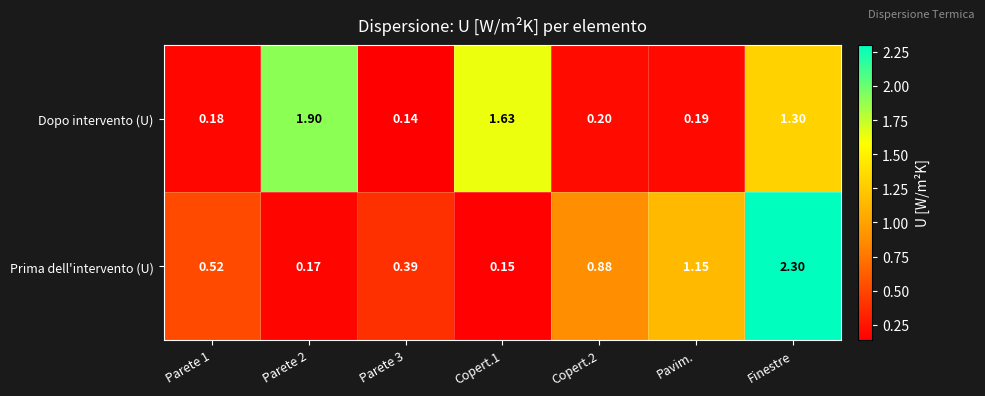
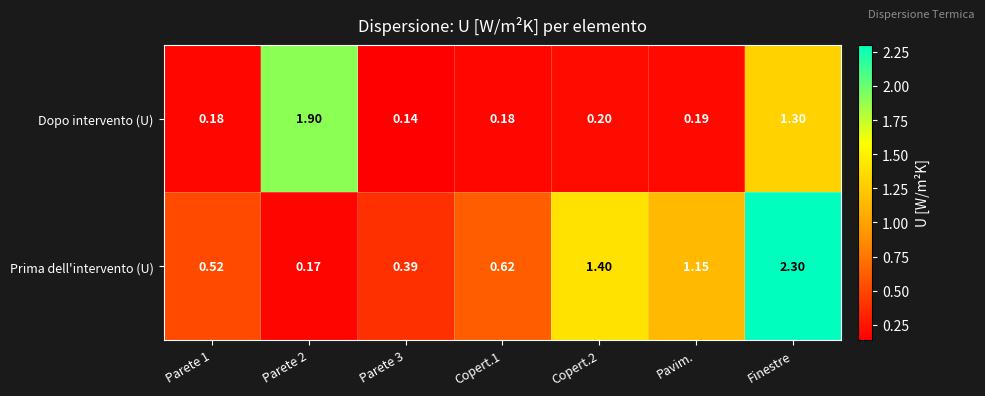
  {
    "Dopo intervento (U)": {
      "Parete 1": 0.18,
      "Parete 2": 1.90,
      "Parete 3": 0.14,
-     "Copert.1": 1.63,
+     "Copert.1": 0.18,
      "Copert.2": 0.20,
      "Pavim.": 0.19,
      "Finestre": 1.30
    },
    "Prima dell'intervento (U)": {
      "Parete 1": 0.52,
      "Parete 2": 0.17,
      "Parete 3": 0.39,
-     "Copert.1": 0.15,
-     "Copert.2": 0.88,
+     "Copert.1": 0.62,
+     "Copert.2": 1.40,
      "Pavim.": 1.15,
      "Finestre": 2.30
    }
  }
